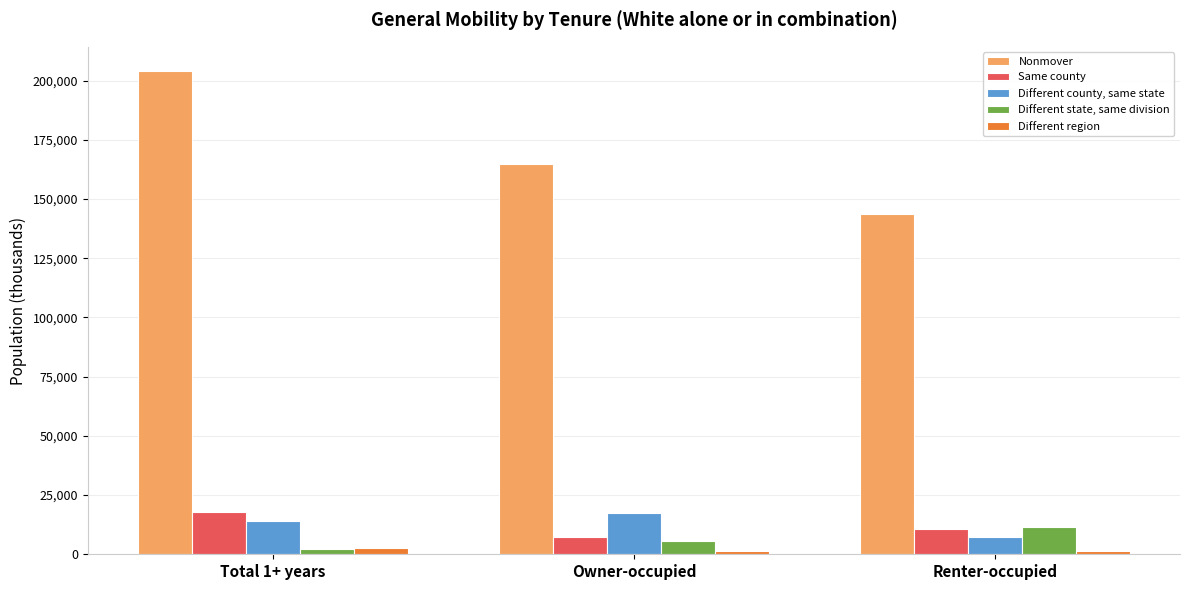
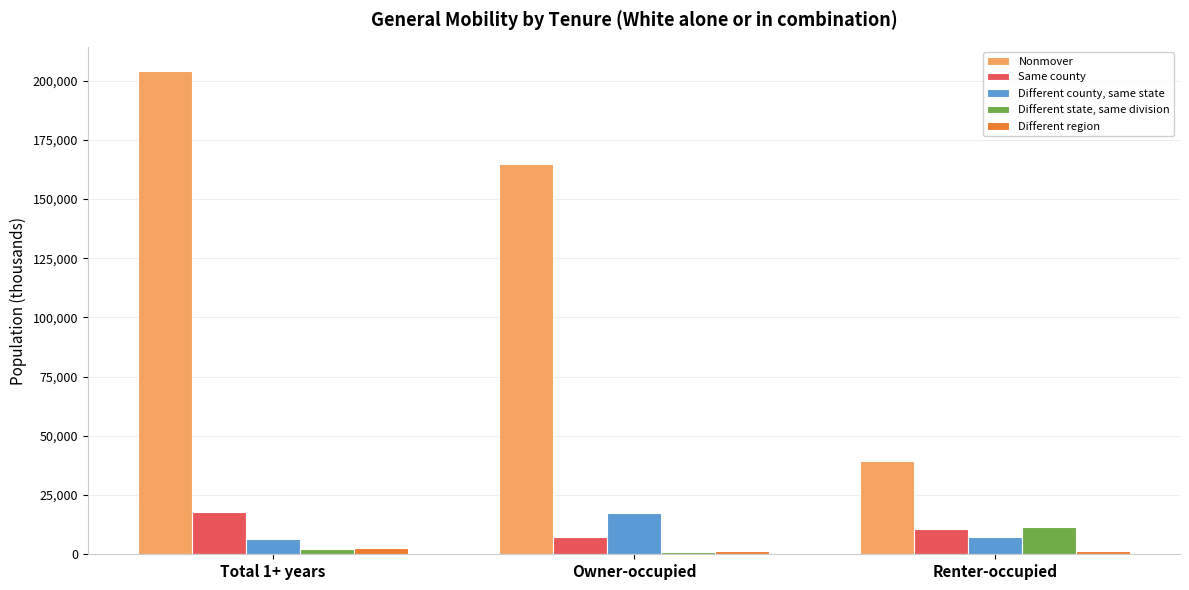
  {
    "Nonmover": {
      "Total 1+ years": "204,000",
      "Owner-occupied": "165,000",
-     "Renter-occupied": "144,000"
+     "Renter-occupied": "39,000"
    },
    "Different county, same state": {
-     "Total 1+ years": "14,000",
+     "Total 1+ years": "7,000",
      "Owner-occupied": "17,000",
      "Renter-occupied": "7,000"
    },
    "Different state, same division": {
      "Total 1+ years": "2,000",
-     "Owner-occupied": "6,000",
+     "Owner-occupied": "1,000",
      "Renter-occupied": "12,000"
    }
  }
